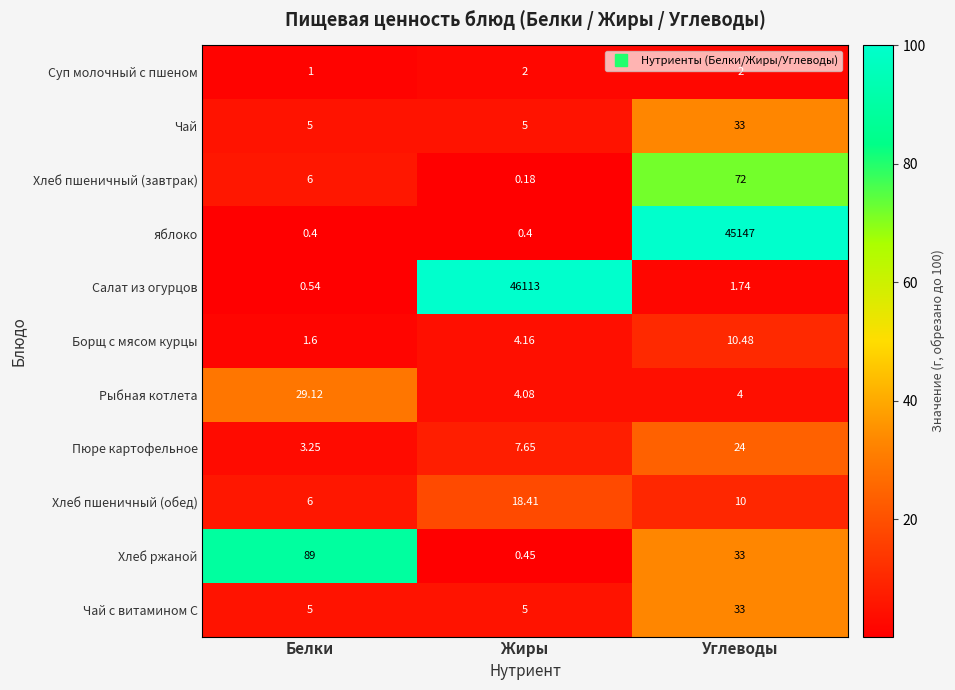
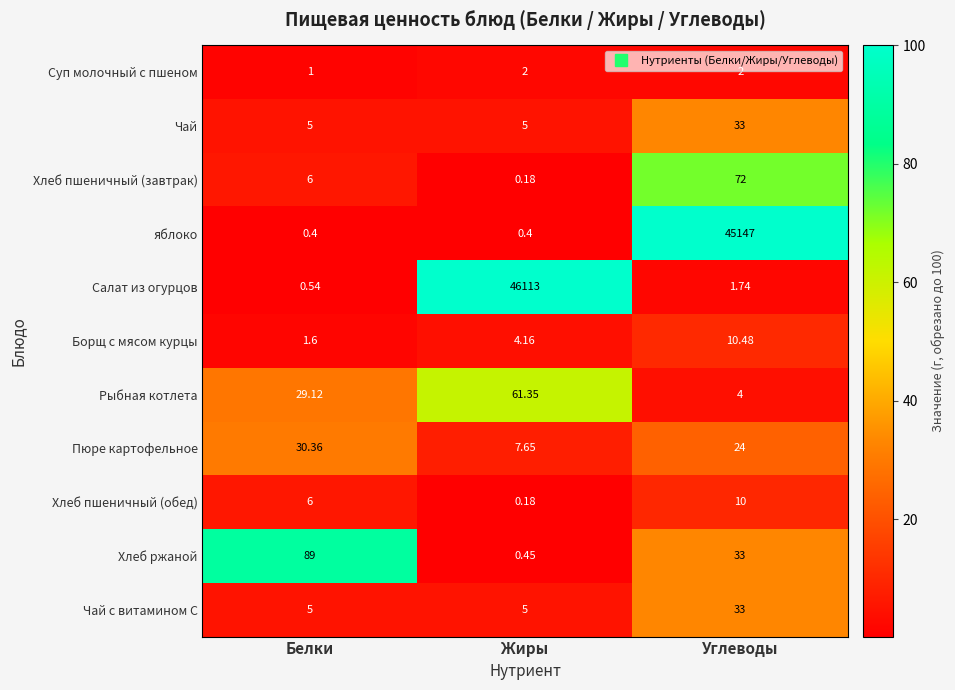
  {
    "Суп молочный с пшеном": {
      "Белки": 1,
      "Жиры": 2
    },
    "Чай": {
      "Белки": 5,
      "Жиры": 5,
      "Углеводы": 33
    },
    "Хлеб пшеничный (завтрак)": {
      "Белки": 6,
      "Жиры": 0.18,
      "Углеводы": 72
    },
    "яблоко": {
      "Белки": 0.4,
      "Жиры": 0.4,
      "Углеводы": 45147
    },
    "Салат из огурцов": {
      "Белки": 0.54,
      "Жиры": 46113,
      "Углеводы": 1.74
    },
    "Борщ с мясом курцы": {
      "Белки": 1.6,
      "Жиры": 4.16,
      "Углеводы": 10.48
    },
    "Рыбная котлета": {
      "Белки": 29.12,
-     "Жиры": 4.08,
+     "Жиры": 61.35,
      "Углеводы": 4
    },
    "Пюре картофельное": {
-     "Белки": 3.25,
+     "Белки": 30.36,
      "Жиры": 7.65,
      "Углеводы": 24
    },
    "Хлеб пшеничный (обед)": {
      "Белки": 6,
-     "Жиры": 18.41,
+     "Жиры": 0.18,
      "Углеводы": 10
    },
    "Хлеб ржаной": {
      "Белки": 89,
      "Жиры": 0.45,
      "Углеводы": 33
    },
    "Чай с витамином С": {
      "Белки": 5,
      "Жиры": 5,
      "Углеводы": 33
    }
  }
